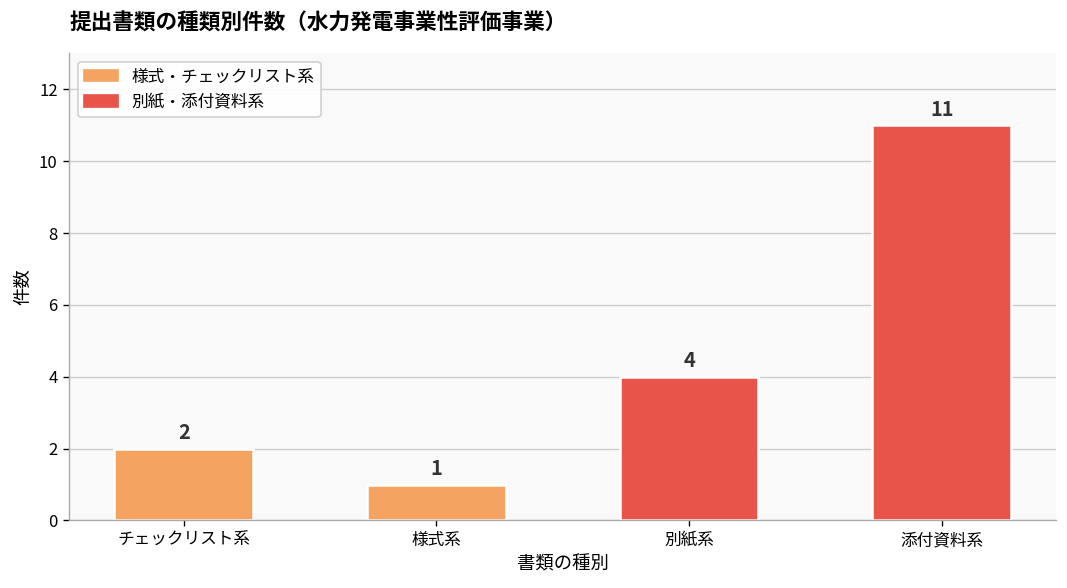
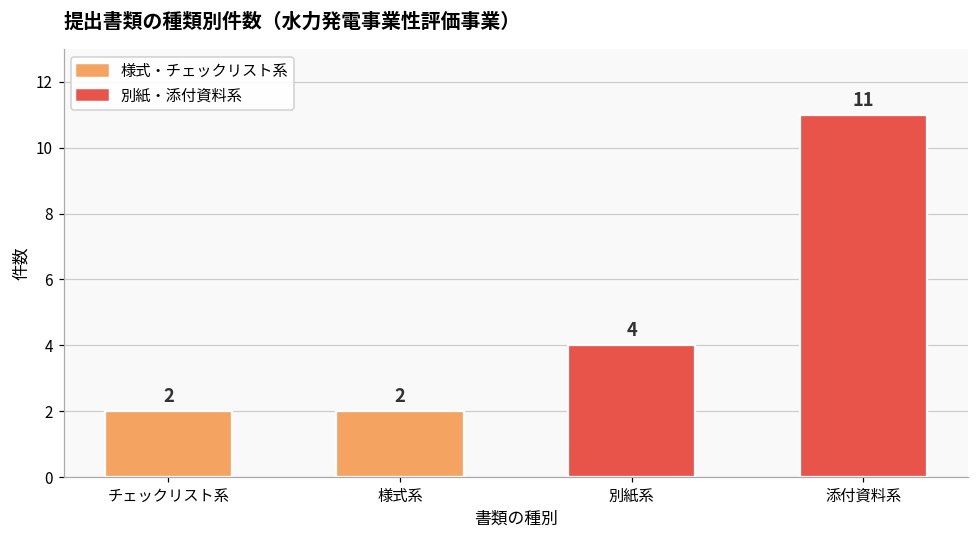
  {
    "チェックリスト系": 2,
-   "様式系": 1,
+   "様式系": 2,
    "別紙系": 4,
    "添付資料系": 11
  }
